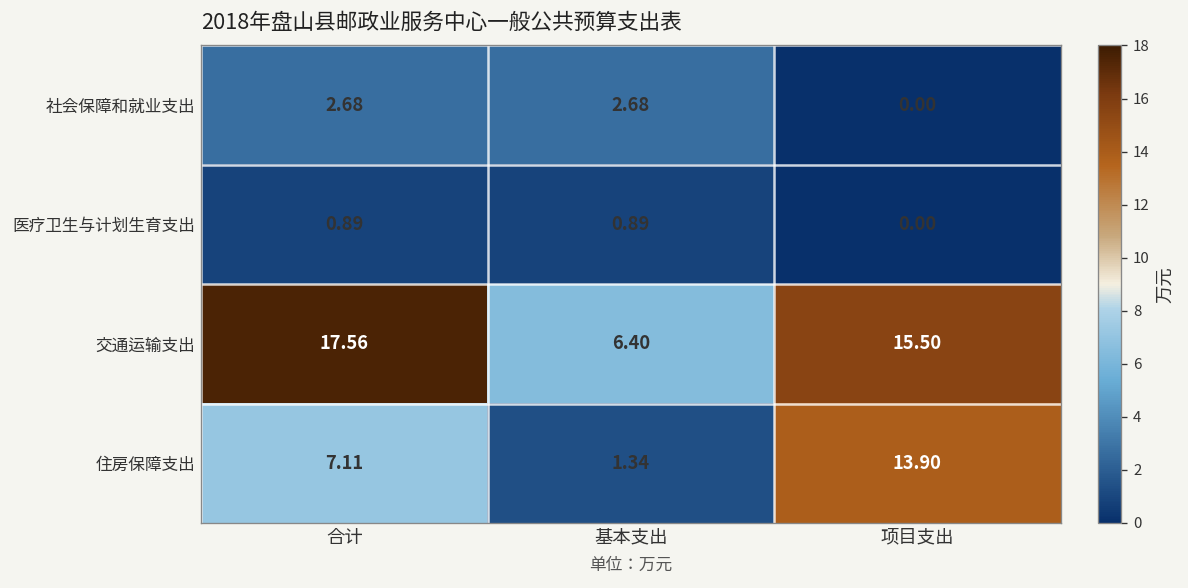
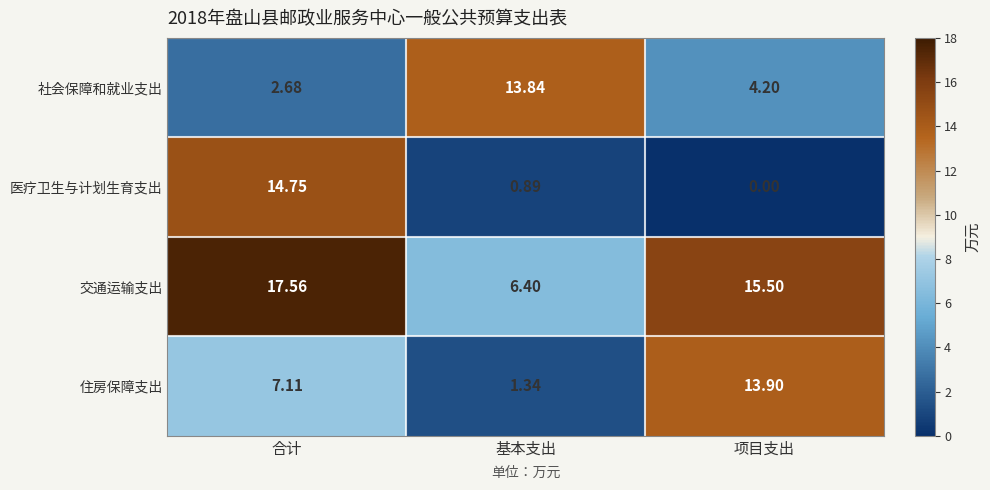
  {
    "社会保障和就业支出": {
      "合计": 2.68,
-     "基本支出": 2.68,
-     "项目支出": 0.00
+     "基本支出": 13.84,
+     "项目支出": 4.20
    },
    "医疗卫生与计划生育支出": {
-     "合计": 0.89,
+     "合计": 14.75,
      "基本支出": 0.89,
      "项目支出": 0.00
    },
    "交通运输支出": {
      "合计": 17.56,
      "基本支出": 6.40,
      "项目支出": 15.50
    },
    "住房保障支出": {
      "合计": 7.11,
      "基本支出": 1.34,
      "项目支出": 13.90
    }
  }
